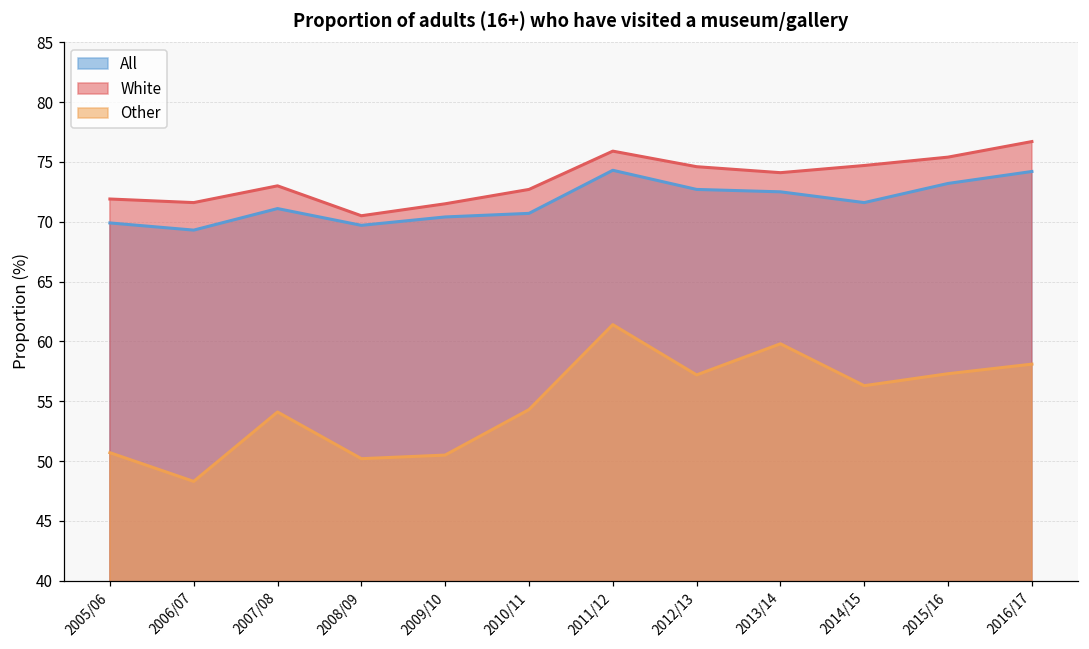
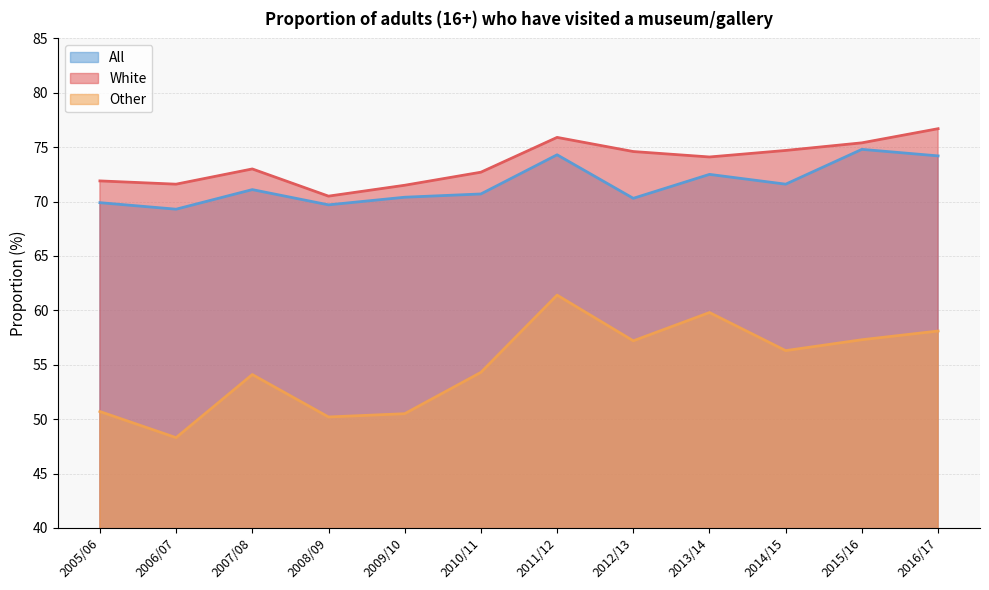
  {
    "All": {
      "2005/06": 69.9,
      "2006/07": 69.3,
      "2007/08": 71.1,
      "2008/09": 69.7,
      "2009/10": 70.4,
      "2010/11": 70.7,
      "2011/12": 74.3,
-     "2012/13": 72.7,
+     "2012/13": 70.3,
      "2013/14": 72.5,
      "2014/15": 71.6,
-     "2015/16": 73.2,
+     "2015/16": 74.8,
      "2016/17": 74.2
    }
  }
